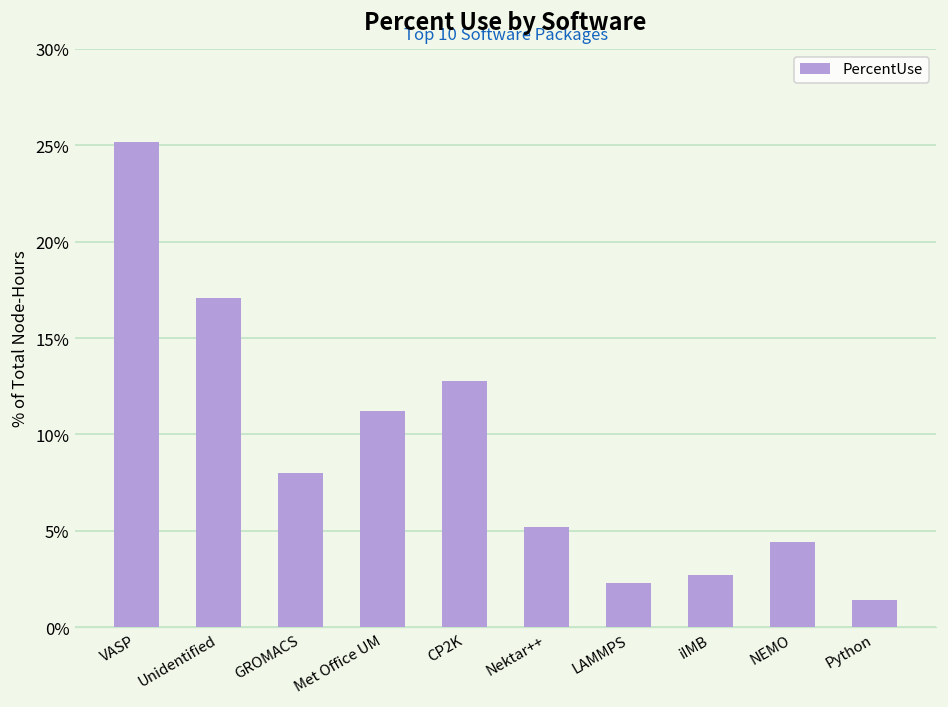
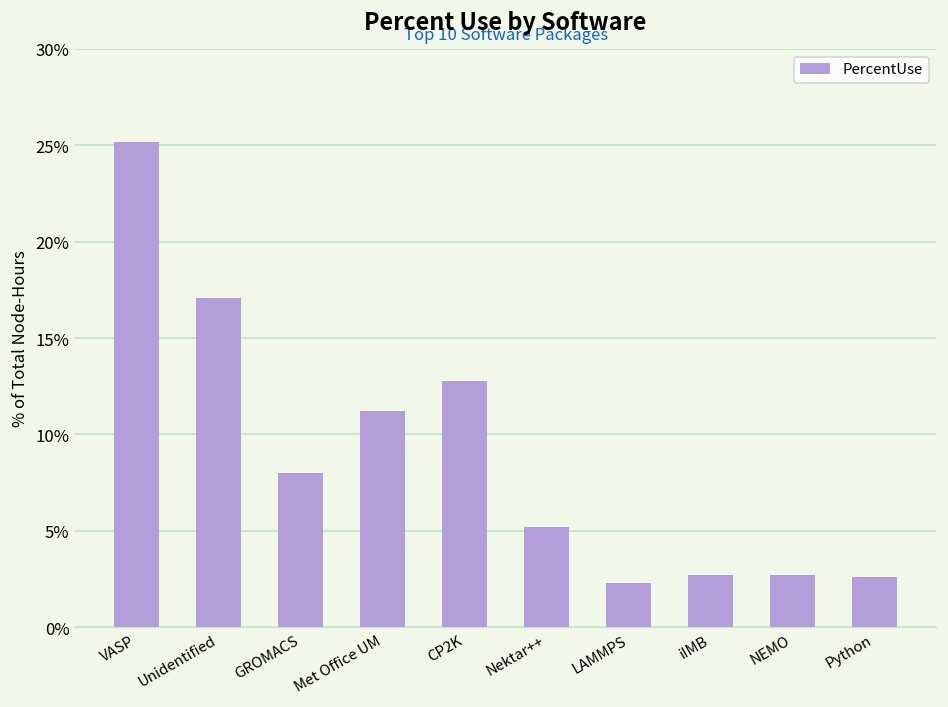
  {
    "VASP": "25.2%",
    "Unidentified": "17.1%",
    "GROMACS": "8.0%",
    "Met Office UM": "11.2%",
    "CP2K": "12.8%",
    "Nektar++": "5.2%",
    "LAMMPS": "2.3%",
    "iIMB": "2.7%",
-   "NEMO": "4.4%",
-   "Python": "1.4%"
+   "NEMO": "2.7%",
+   "Python": "2.6%"
  }
